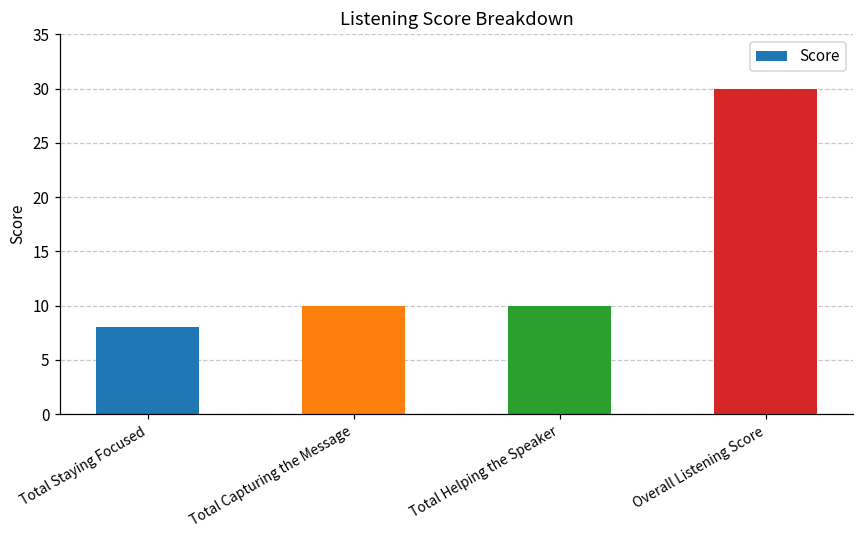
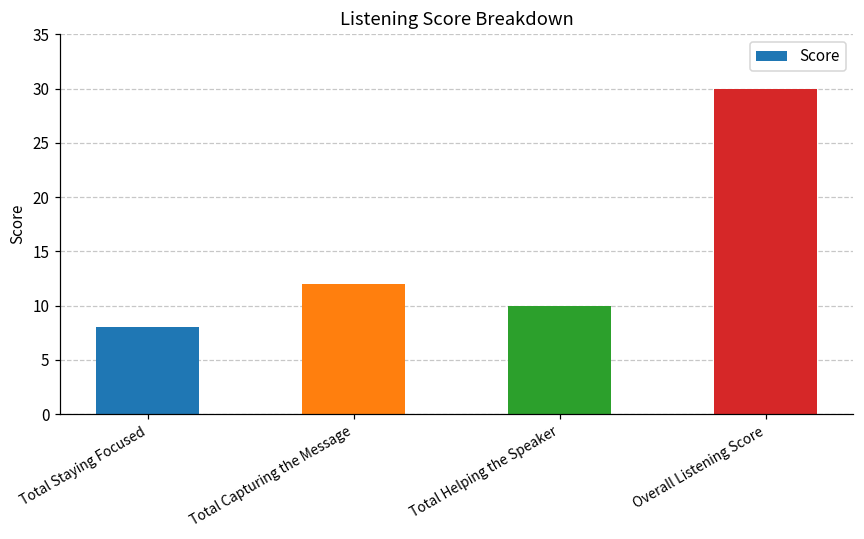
  {
    "Total Staying Focused": 8,
-   "Total Capturing the Message": 10,
+   "Total Capturing the Message": 12,
    "Total Helping the Speaker": 10,
    "Overall Listening Score": 30
  }
